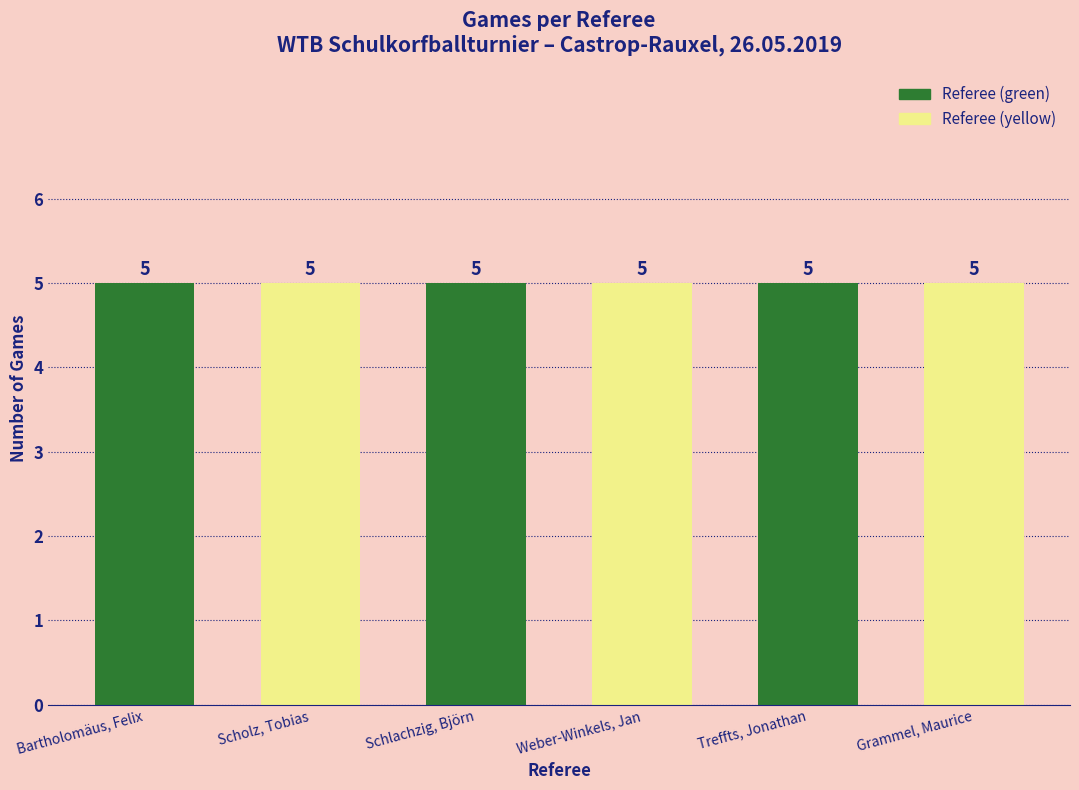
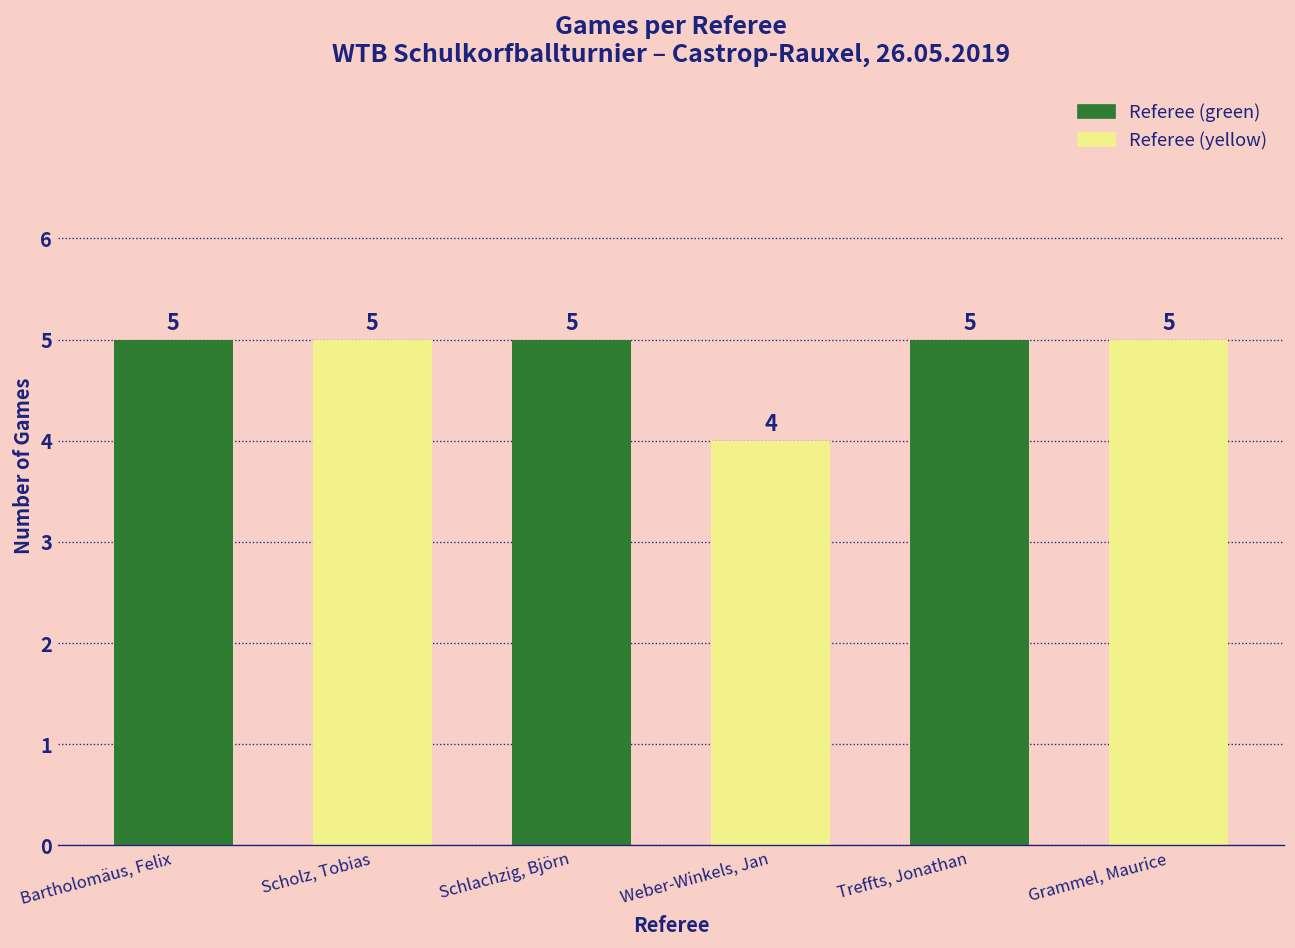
  {
    "Bartholomäus, Felix": 5,
    "Scholz, Tobias": 5,
    "Schlachzig, Björn": 5,
-   "Weber-Winkels, Jan": 5,
+   "Weber-Winkels, Jan": 4,
    "Treffts, Jonathan": 5,
    "Grammel, Maurice": 5
  }
